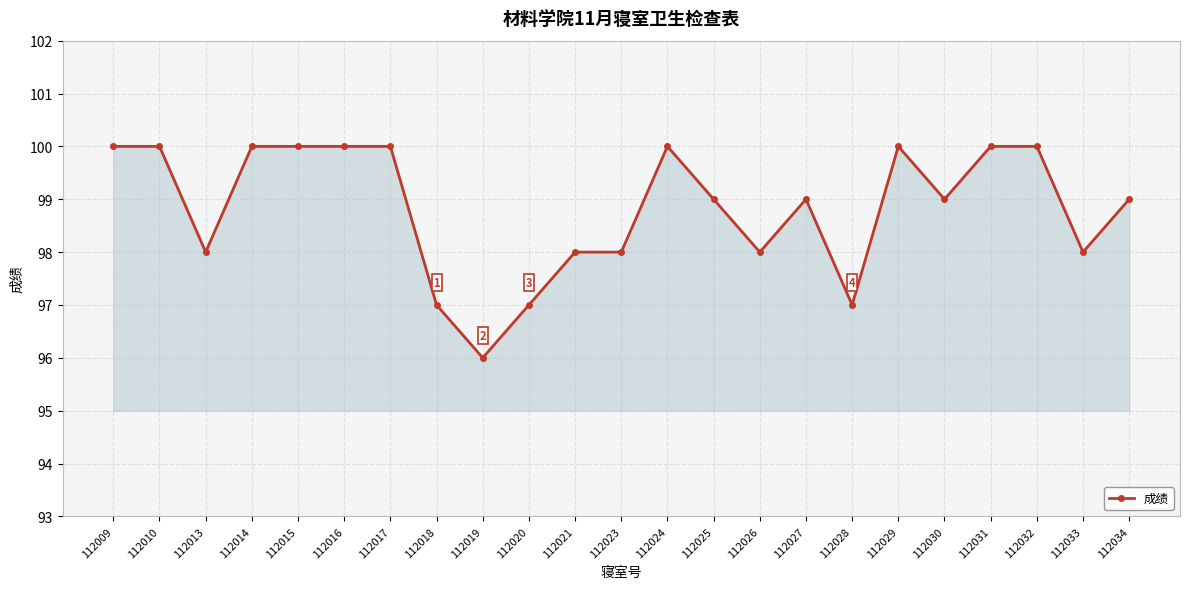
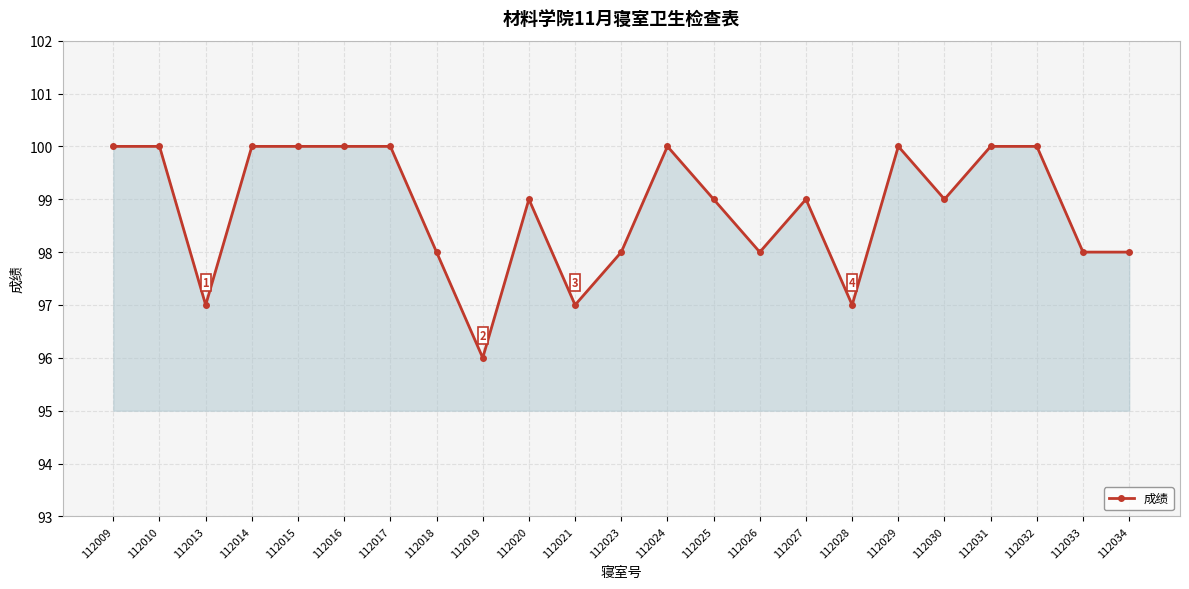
  {
    "112009": 100,
    "112010": 100,
-   "112013": 98,
+   "112013": 97,
    "112014": 100,
    "112015": 100,
    "112016": 100,
    "112017": 100,
-   "112018": 97,
-   "112020": 97,
-   "112021": 98,
+   "112018": 98,
+   "112020": 99,
+   "112021": 97,
    "112023": 98,
    "112024": 100,
    "112025": 99,
    "112026": 98,
    "112027": 99,
    "112029": 100,
    "112030": 99,
    "112031": 100,
    "112032": 100,
    "112033": 98,
-   "112034": 99
+   "112034": 98
  }
